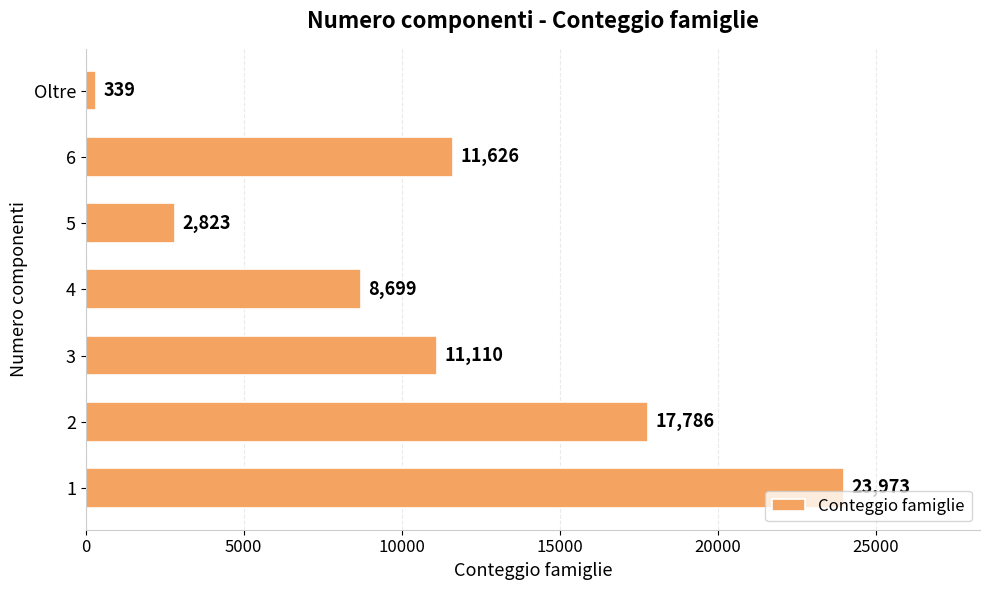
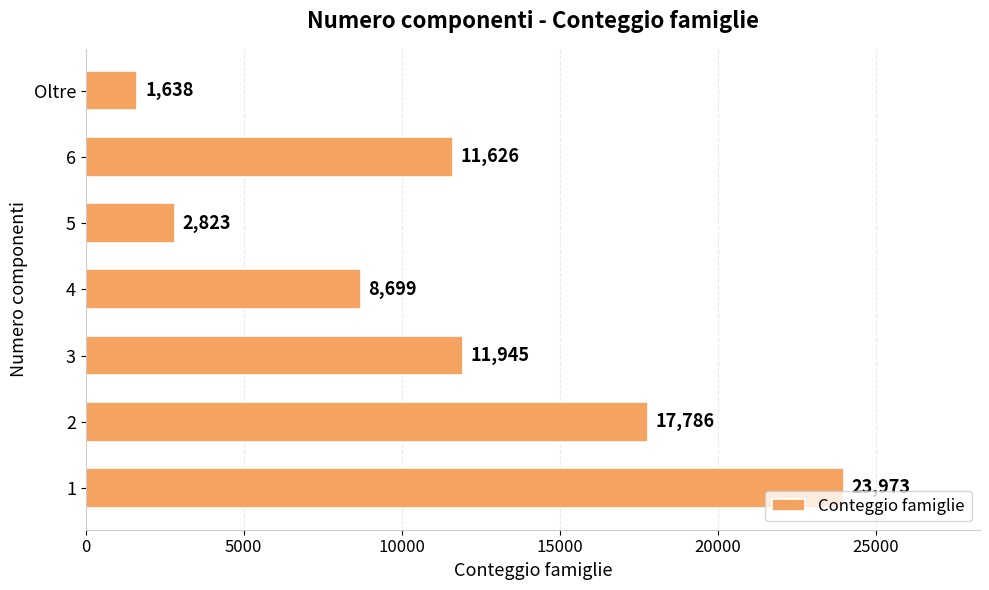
  {
-   "Oltre": "339",
+   "Oltre": "1,638",
    "6": "11,626",
    "5": "2,823",
    "4": "8,699",
-   "3": "11,110",
+   "3": "11,945",
    "2": "17,786"
  }
